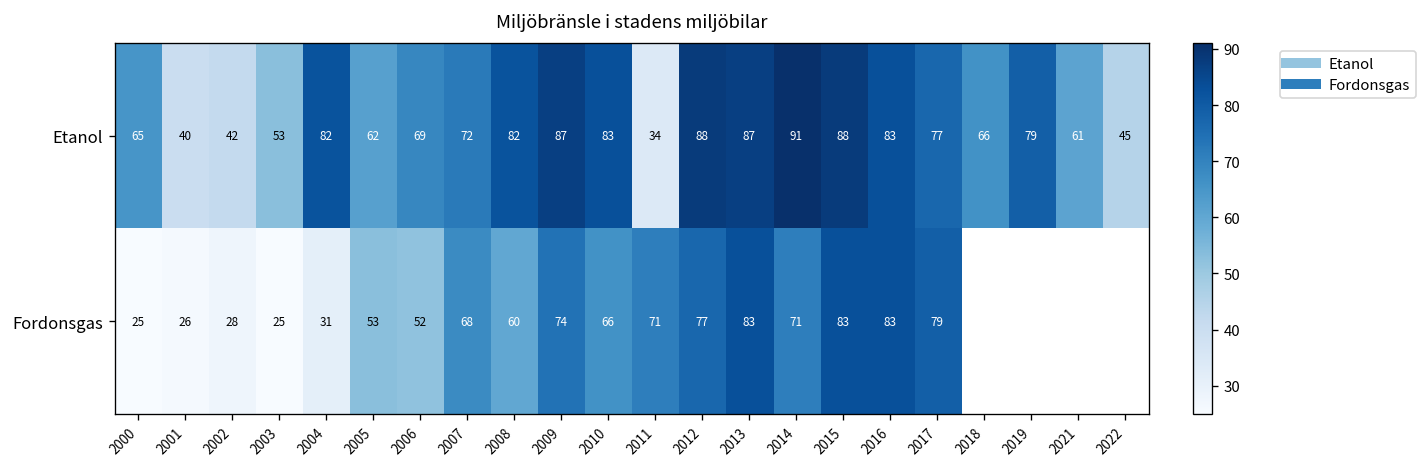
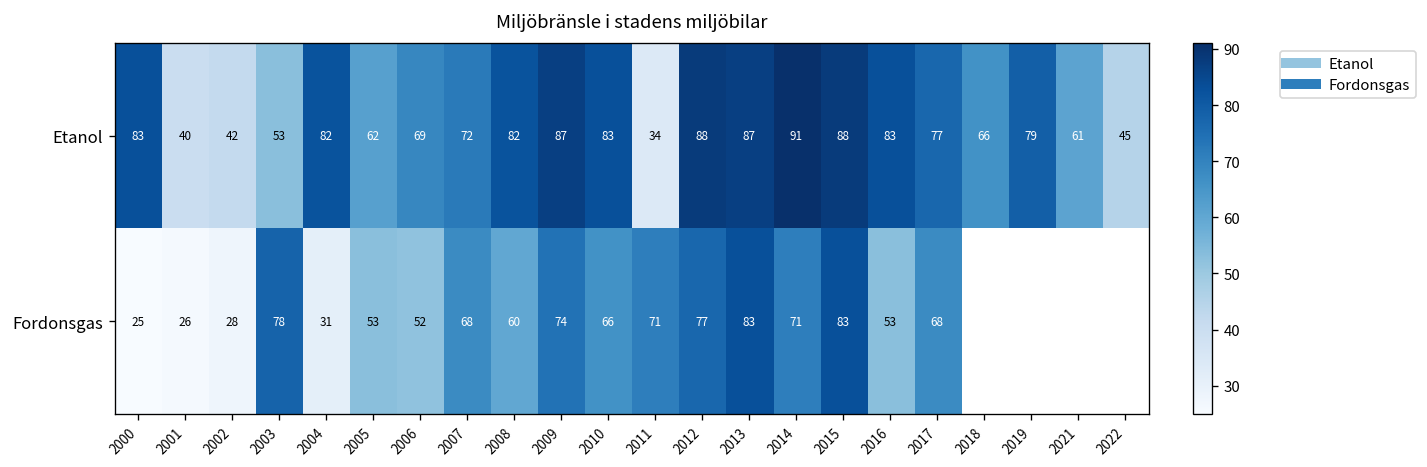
  {
    "Etanol": {
-     "2000": 65,
+     "2000": 83,
      "2001": 40,
      "2002": 42,
      "2003": 53,
      "2004": 82,
      "2005": 62,
      "2006": 69,
      "2007": 72,
      "2008": 82,
      "2009": 87,
      "2010": 83,
      "2011": 34,
      "2012": 88,
      "2013": 87,
      "2014": 91,
      "2015": 88,
      "2016": 83,
      "2017": 77,
      "2018": 66,
      "2019": 79,
      "2021": 61,
      "2022": 45
    },
    "Fordonsgas": {
      "2000": 25,
      "2001": 26,
      "2002": 28,
-     "2003": 25,
+     "2003": 78,
      "2004": 31,
      "2005": 53,
      "2006": 52,
      "2007": 68,
      "2008": 60,
      "2009": 74,
      "2010": 66,
      "2011": 71,
      "2012": 77,
      "2013": 83,
      "2014": 71,
      "2015": 83,
-     "2016": 83,
-     "2017": 79
+     "2016": 53,
+     "2017": 68
    }
  }
